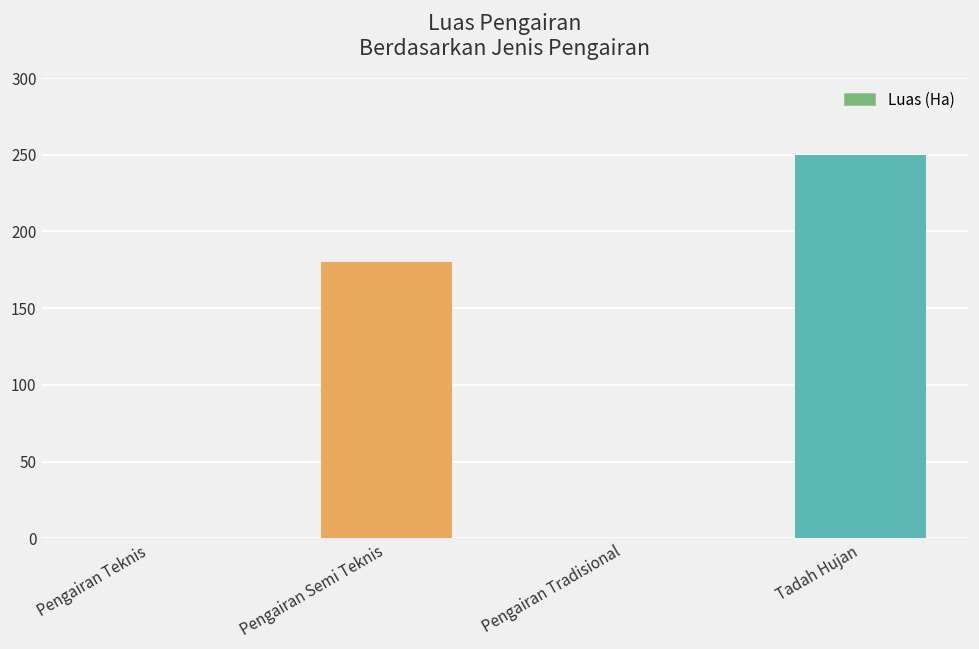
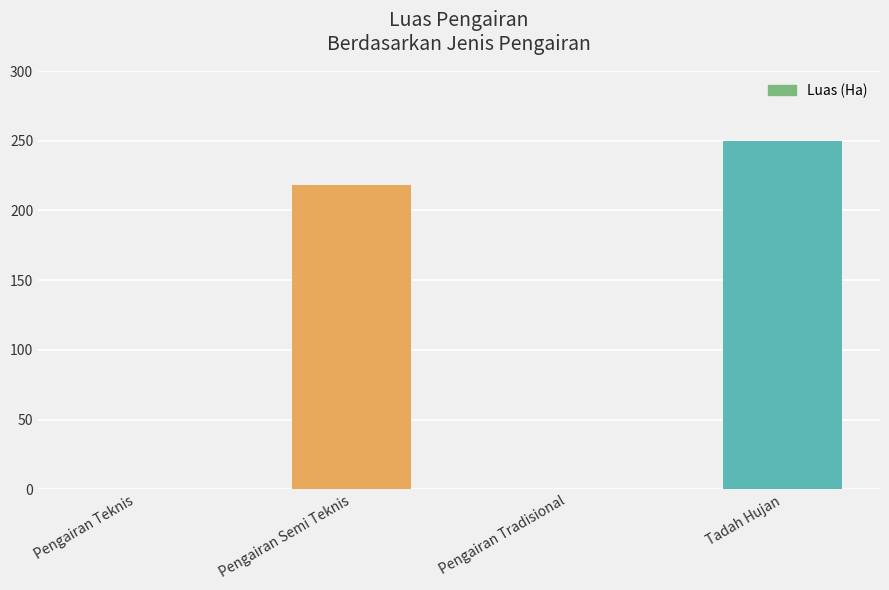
  {
    "Pengairan Teknis": 0,
-   "Pengairan Semi Teknis": 180,
+   "Pengairan Semi Teknis": 218,
    "Pengairan Tradisional": 0,
    "Tadah Hujan": 250
  }
